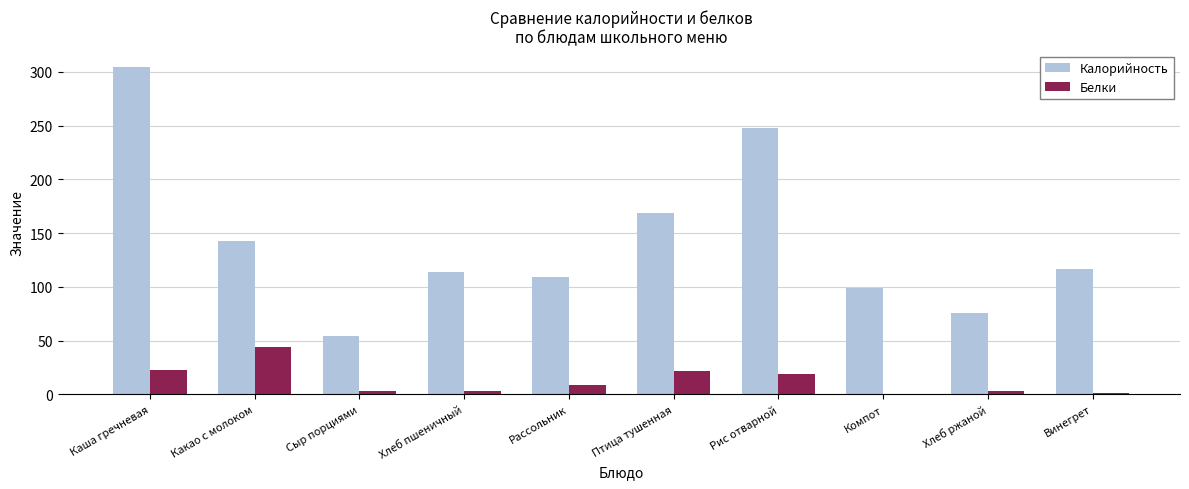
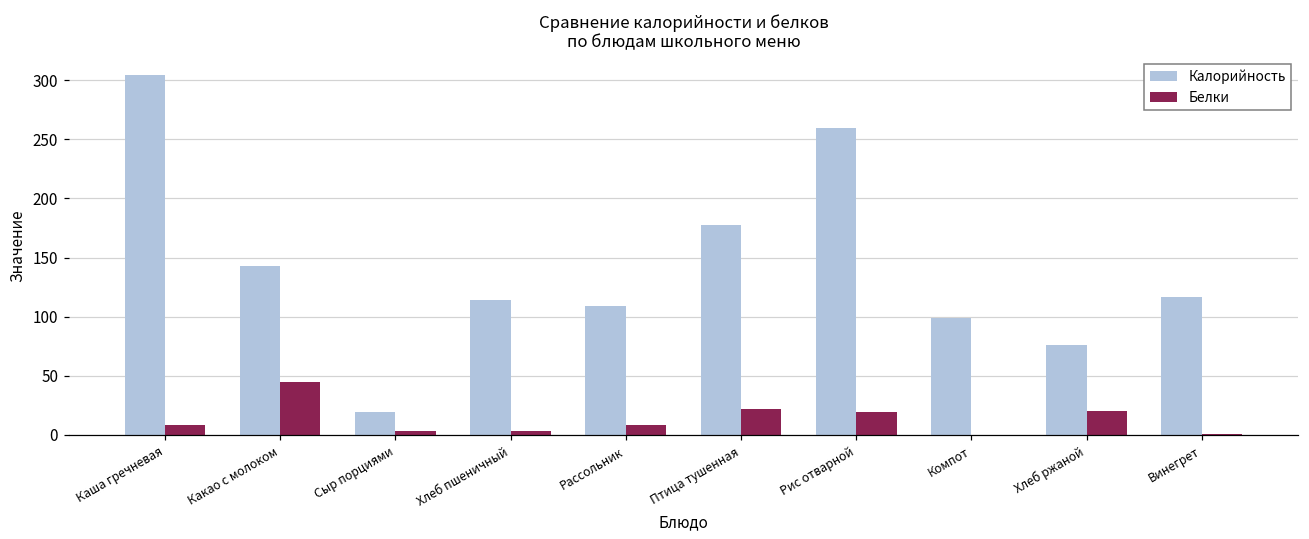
  {
    "Калорийность": {
      "Каша гречневая": 305,
      "Какао с молоком": 143,
-     "Сыр порциями": 54,
+     "Сыр порциями": 19,
      "Хлеб пшеничный": 114,
      "Рассольник": 109,
-     "Птица тушенная": 169,
-     "Рис отварной": 248,
+     "Птица тушенная": 178,
+     "Рис отварной": 259,
      "Компот": 99,
      "Хлеб ржаной": 76,
      "Винегрет": 117
    },
    "Белки": {
-     "Каша гречневая": 22,
+     "Каша гречневая": 8,
      "Какао с молоком": 44,
      "Сыр порциями": 3,
      "Хлеб пшеничный": 3,
      "Рассольник": 8,
      "Птица тушенная": 22,
      "Рис отварной": 19,
-     "Хлеб ржаной": 3
+     "Хлеб ржаной": 20
    }
  }
